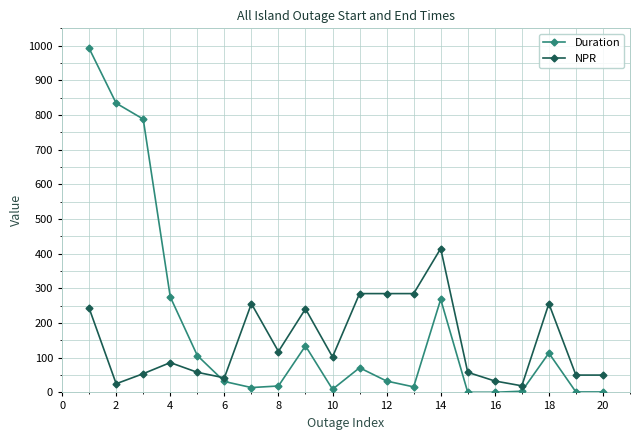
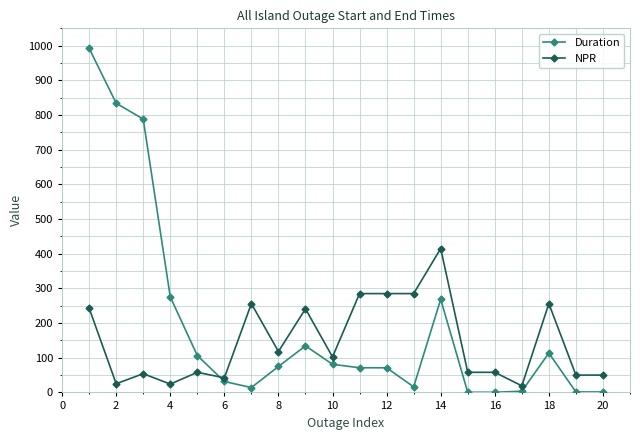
  {
    "Duration": {
      "2": 830,
      "4": 280,
      "6": 30,
-     "8": 20,
-     "10": 10,
-     "12": 30,
+     "8": 70,
+     "10": 80,
+     "12": 70,
      "14": 270,
      "16": 0,
      "18": 110,
      "20": 0
    },
    "NPR": {
      "2": 30,
-     "4": 90,
+     "4": 20,
      "6": 40,
      "8": 120,
      "10": 100,
      "12": 290,
      "14": 420,
-     "16": 30,
+     "16": 60,
      "18": 260,
      "20": 50
    }
  }
